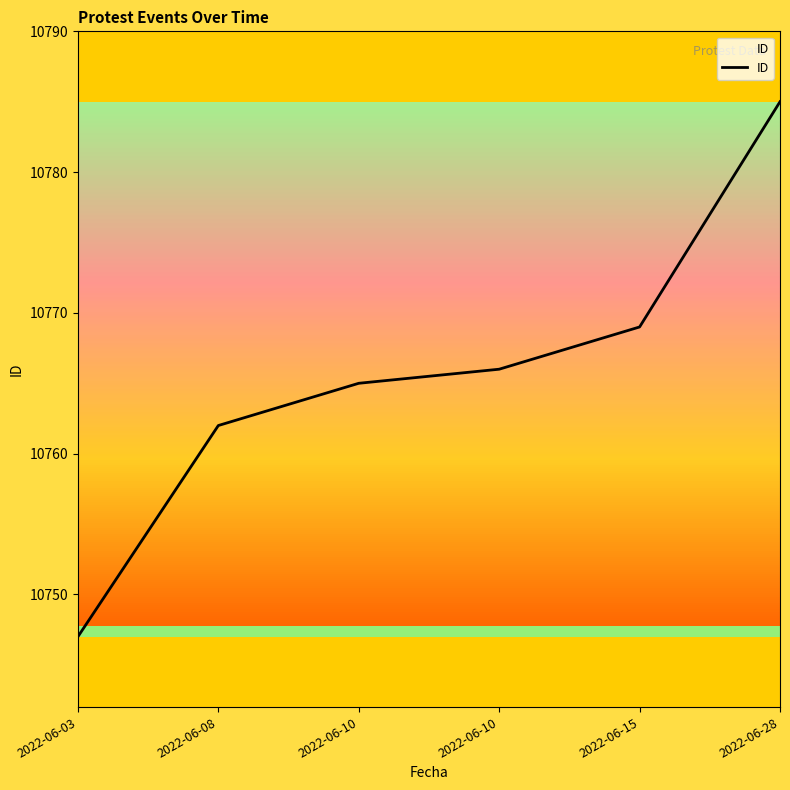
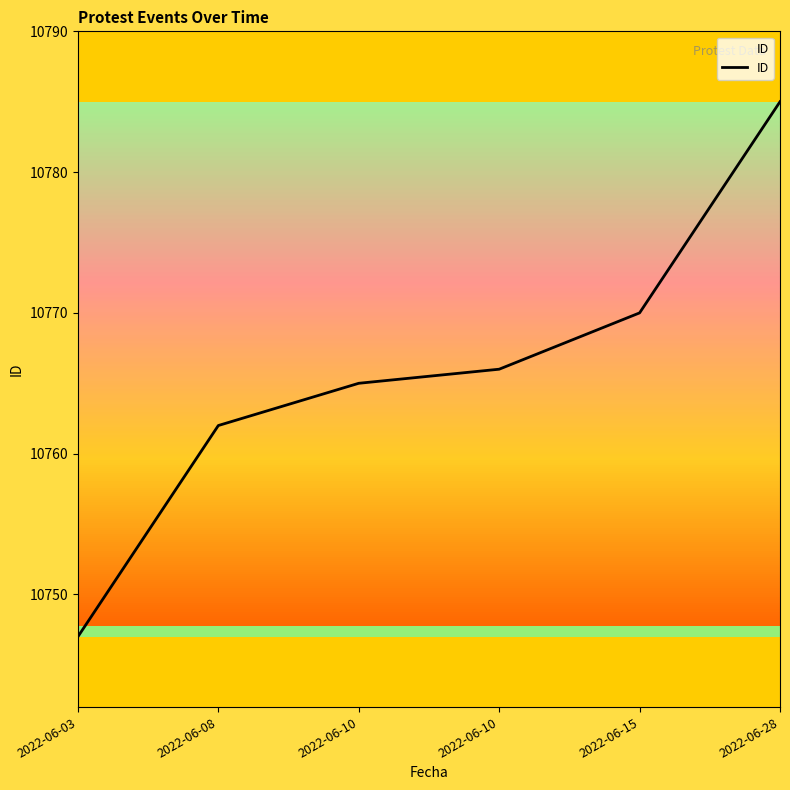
  {
    "2022-06-08": 10762,
-   "2022-06-15": 10769,
+   "2022-06-15": 10770,
    "2022-06-28": 10785
  }
